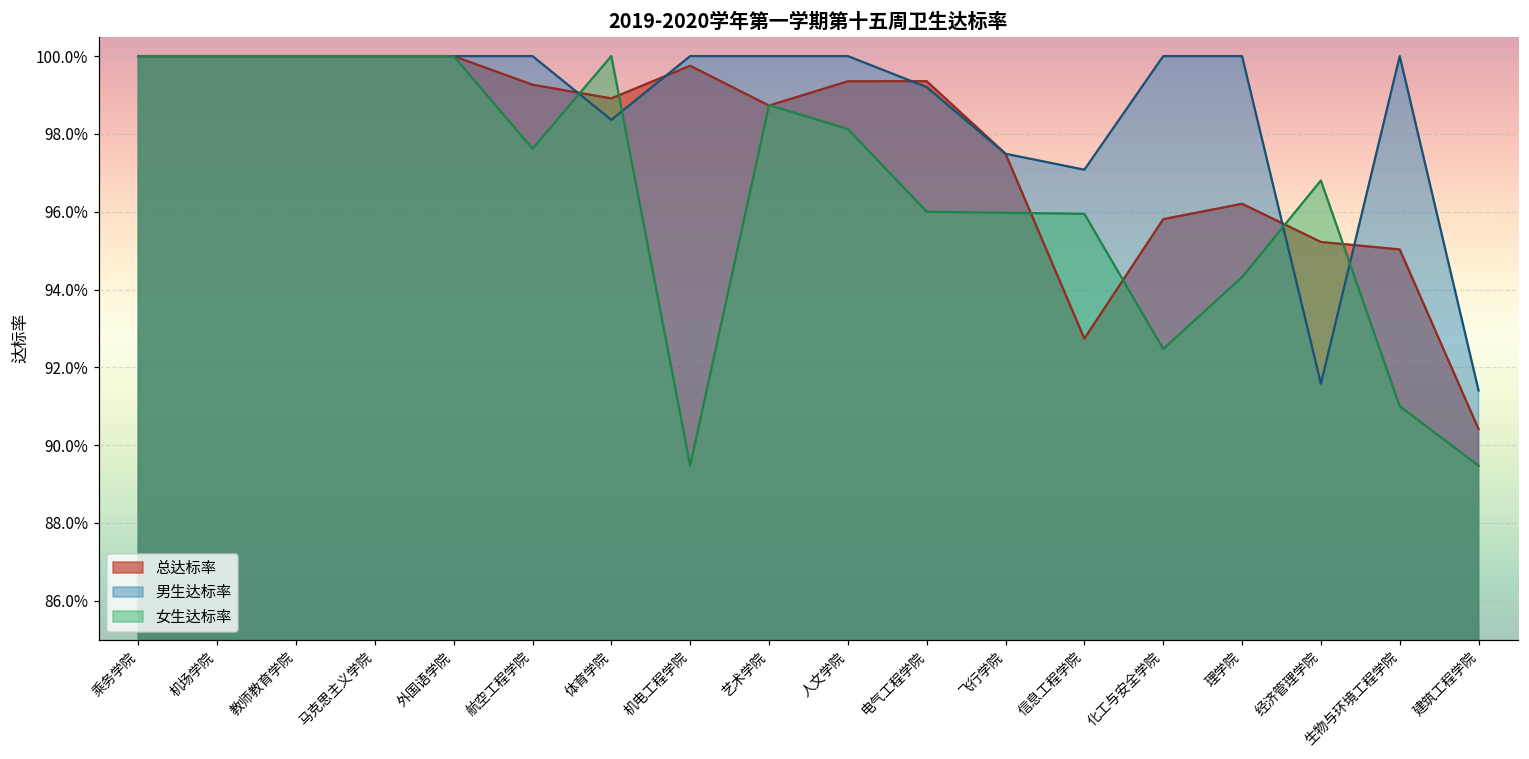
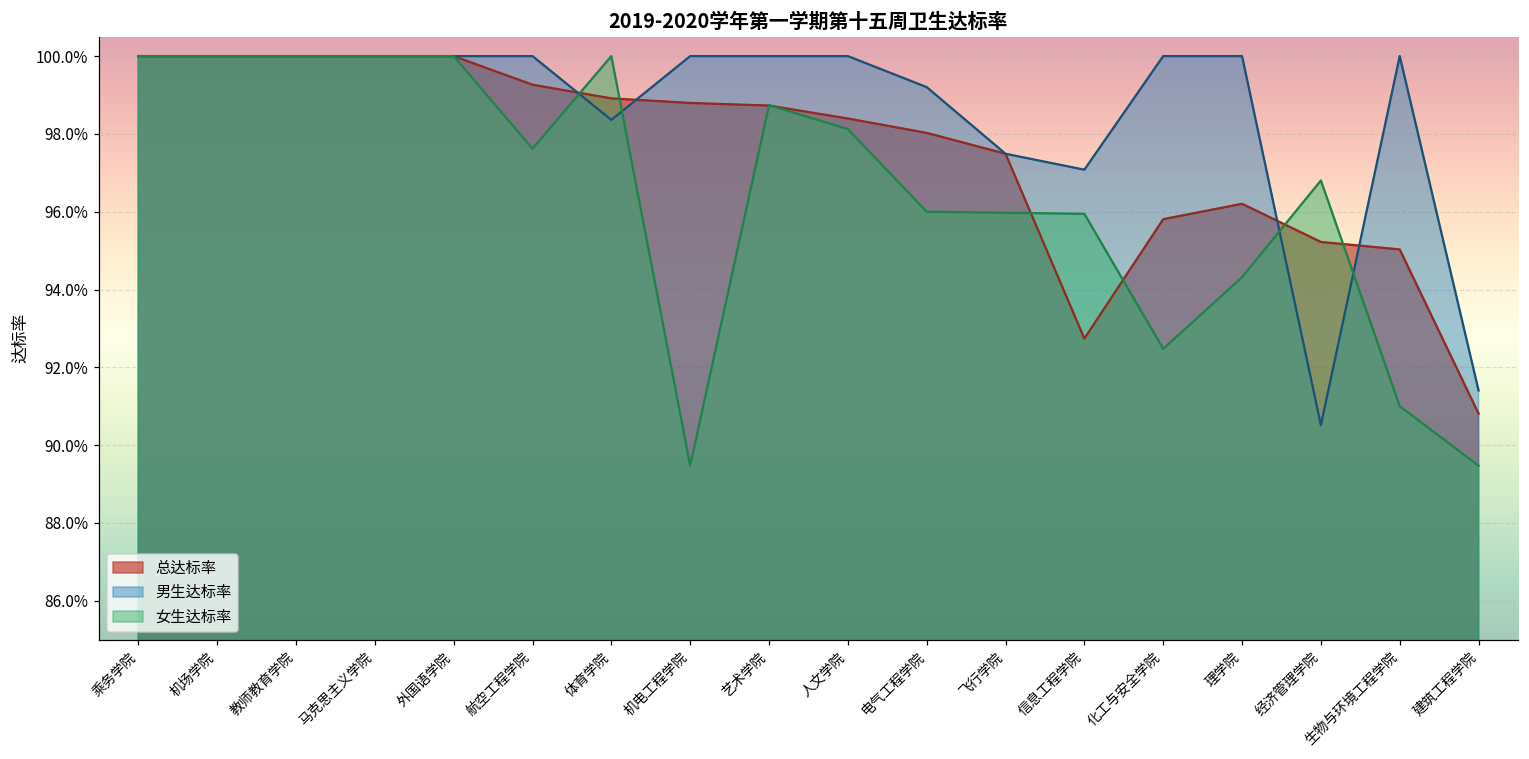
  {
    "总达标率": {
      "航空工程学院": "99.3%",
      "体育学院": "98.9%",
-     "机电工程学院": "99.8%",
-     "人文学院": "99.4%",
-     "电气工程学院": "99.4%",
+     "机电工程学院": "98.8%",
+     "人文学院": "98.4%",
+     "电气工程学院": "98.0%",
      "信息工程学院": "92.7%",
      "化工与安全学院": "95.8%",
      "理学院": "96.2%",
      "经济管理学院": "95.2%",
      "生物与环境工程学院": "95.0%",
-     "建筑工程学院": "90.4%"
+     "建筑工程学院": "90.8%"
    },
    "男生达标率": {
      "航空工程学院": "100.0%",
      "体育学院": "98.4%",
      "机电工程学院": "100.0%",
      "艺术学院": "100.0%",
      "人文学院": "100.0%",
      "电气工程学院": "99.2%",
      "信息工程学院": "97.1%",
      "化工与安全学院": "100.0%",
      "理学院": "100.0%",
-     "经济管理学院": "91.6%",
+     "经济管理学院": "90.5%",
      "生物与环境工程学院": "100.0%",
      "建筑工程学院": "91.4%"
    },
    "女生达标率": {
      "航空工程学院": "97.6%",
      "体育学院": "100.0%",
      "机电工程学院": "89.5%",
      "人文学院": "98.1%",
      "电气工程学院": "96.0%",
      "信息工程学院": "95.9%",
      "化工与安全学院": "92.5%",
      "理学院": "94.3%",
      "经济管理学院": "96.8%",
      "生物与环境工程学院": "91.0%",
      "建筑工程学院": "89.5%"
    }
  }
